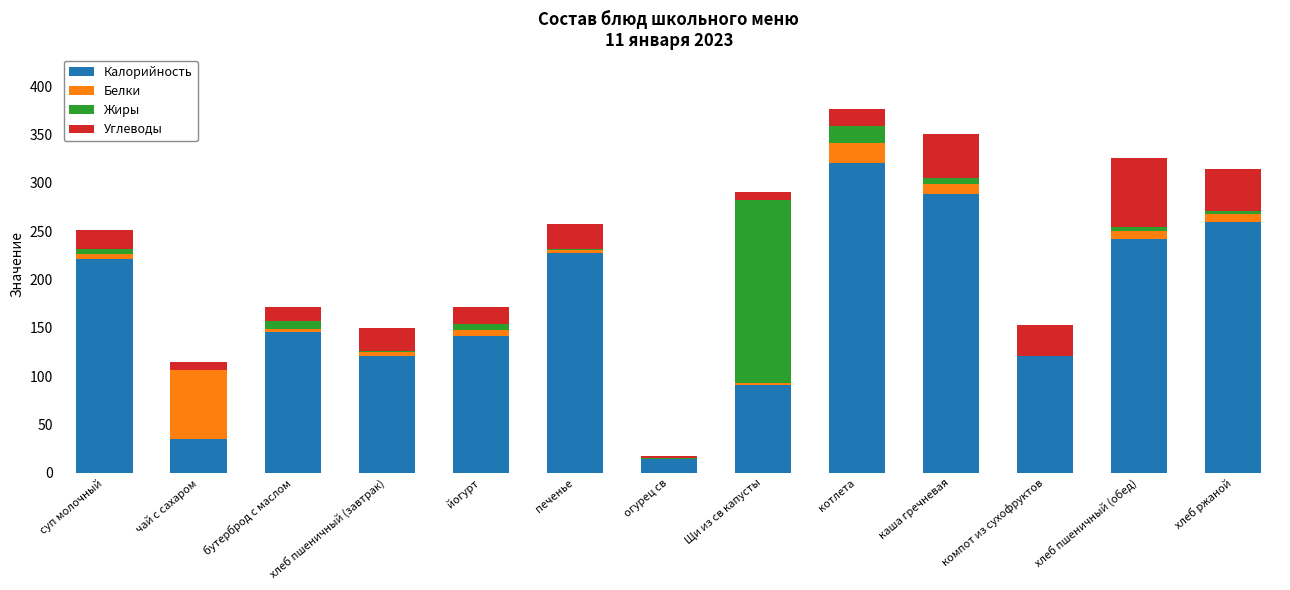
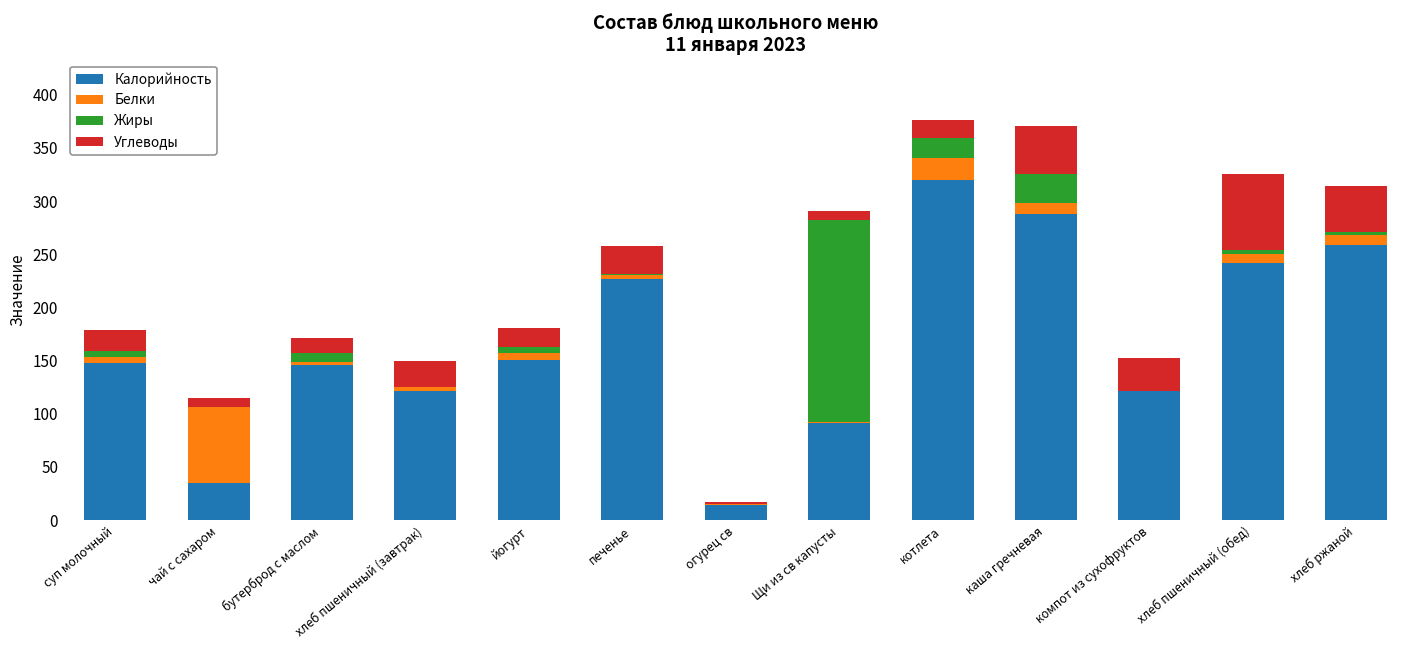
  {
    "Калорийность": {
-     "суп молочный": 220,
+     "суп молочный": 150,
      "чай с сахаром": 40,
      "бутерброд с маслом": 150,
      "хлеб пшеничный (завтрак)": 120,
-     "йогурт": 140,
+     "йогурт": 150,
      "печенье": 230,
      "огурец св": 10,
      "Щи из св капусты": 90,
      "котлета": 320,
      "каша гречневая": 290,
      "компот из сухофруктов": 120,
      "хлеб пшеничный (обед)": 240,
      "хлеб ржаной": 260
    },
    "Белки": {
      "суп молочный": 10,
      "чай с сахаром": 70,
      "хлеб пшеничный (завтрак)": 0,
      "йогурт": 10,
      "печенье": 0,
      "котлета": 20,
      "каша гречневая": 10,
      "хлеб пшеничный (обед)": 10,
      "хлеб ржаной": 10
    },
    "Жиры": {
      "суп молочный": 10,
      "чай с сахаром": 0,
      "бутерброд с маслом": 10,
      "йогурт": 10,
      "Щи из св капусты": 190,
      "котлета": 20,
-     "каша гречневая": 10,
+     "каша гречневая": 30,
      "компот из сухофруктов": 0,
      "хлеб пшеничный (обед)": 0,
      "хлеб ржаной": 0
    },
    "Углеводы": {
      "суп молочный": 20,
      "чай с сахаром": 10,
      "бутерброд с маслом": 10,
      "хлеб пшеничный (завтрак)": 20,
      "йогурт": 20,
      "печенье": 30,
      "Щи из св капусты": 10,
      "котлета": 20,
      "каша гречневая": 50,
      "компот из сухофруктов": 30,
      "хлеб пшеничный (обед)": 70,
      "хлеб ржаной": 40
    }
  }
